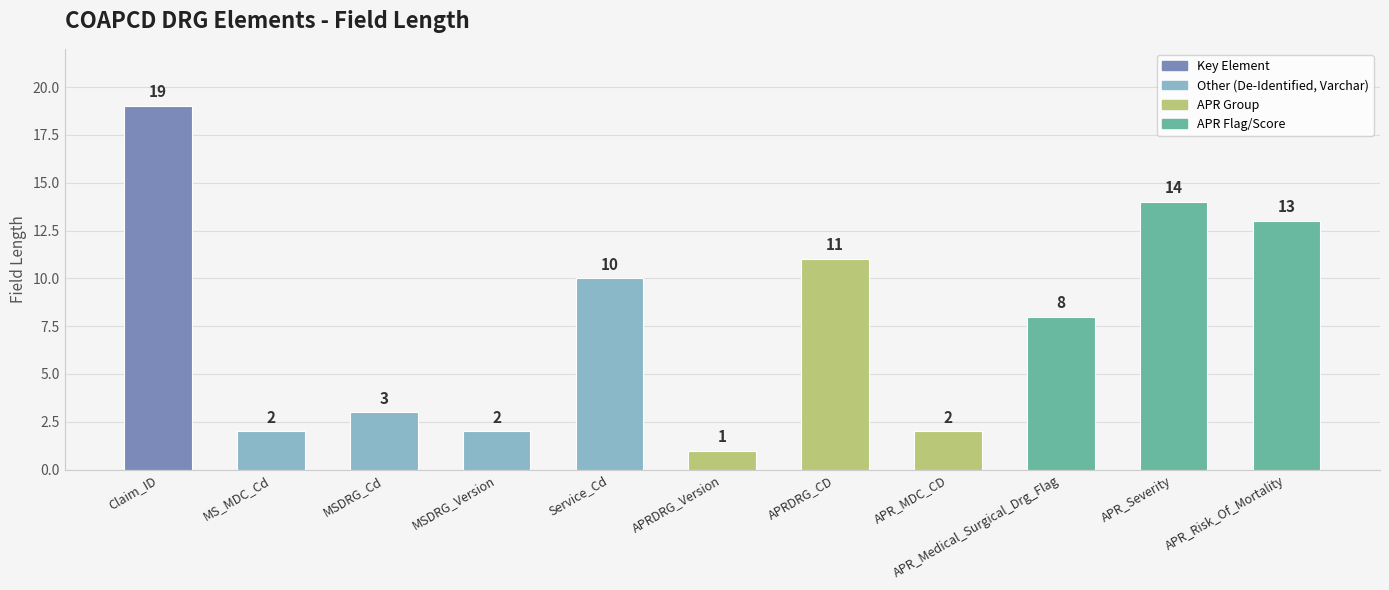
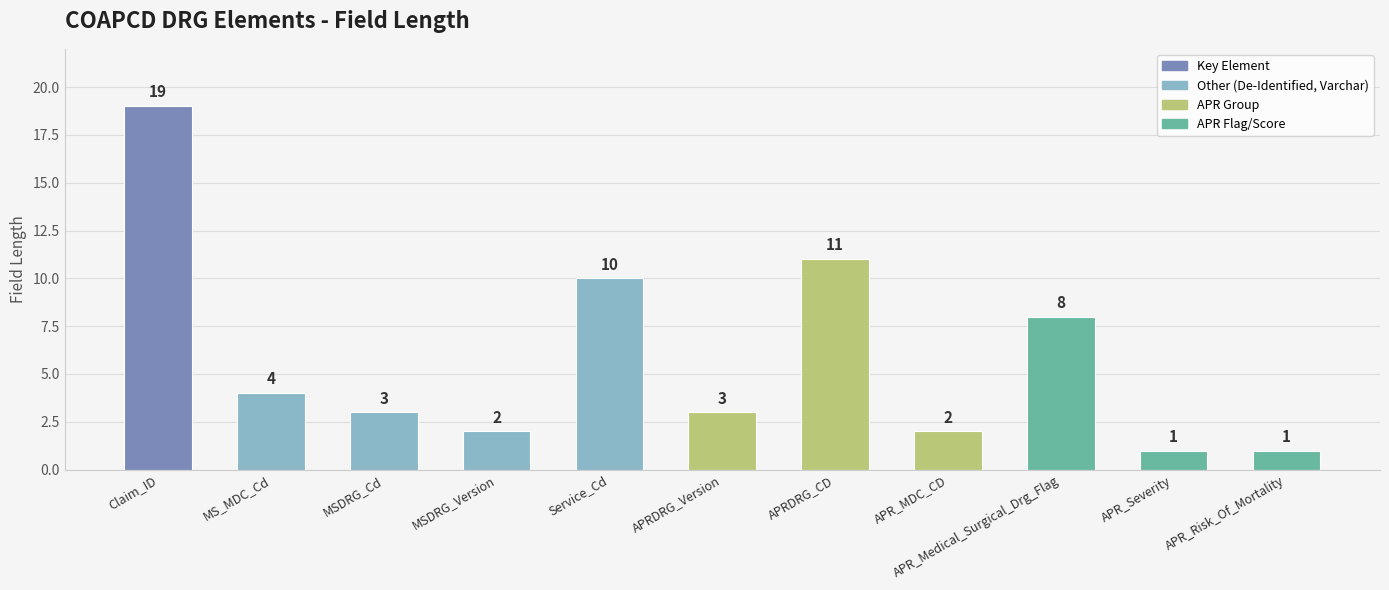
  {
    "Claim_ID": 19,
-   "MS_MDC_Cd": 2,
+   "MS_MDC_Cd": 4,
    "MSDRG_Cd": 3,
    "MSDRG_Version": 2,
    "Service_Cd": 10,
-   "APRDRG_Version": 1,
+   "APRDRG_Version": 3,
    "APRDRG_CD": 11,
    "APR_MDC_CD": 2,
    "APR_Medical_Surgical_Drg_Flag": 8,
-   "APR_Severity": 14,
-   "APR_Risk_Of_Mortality": 13
+   "APR_Severity": 1,
+   "APR_Risk_Of_Mortality": 1
  }
